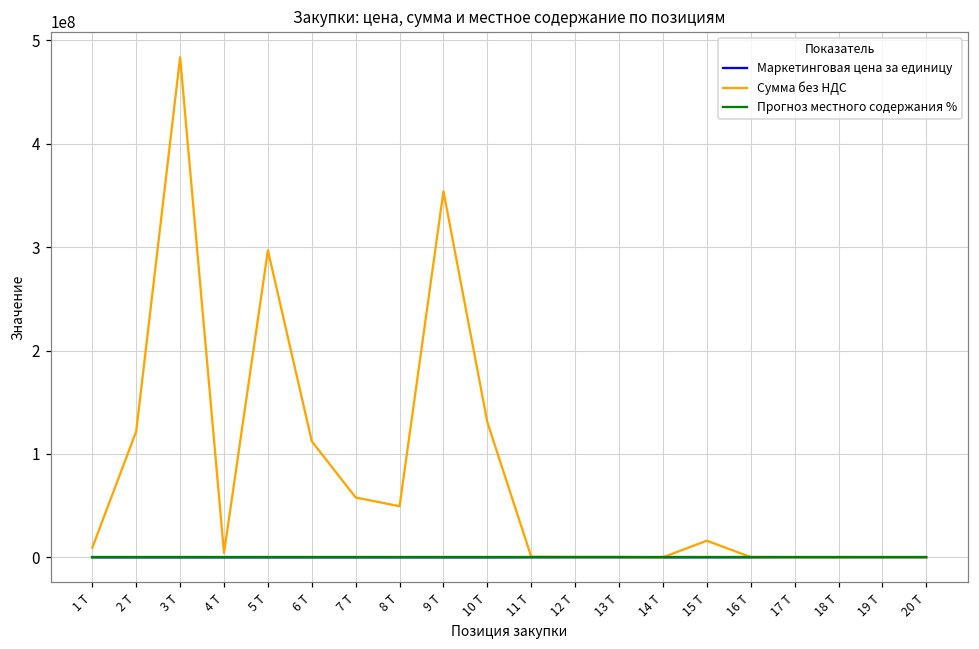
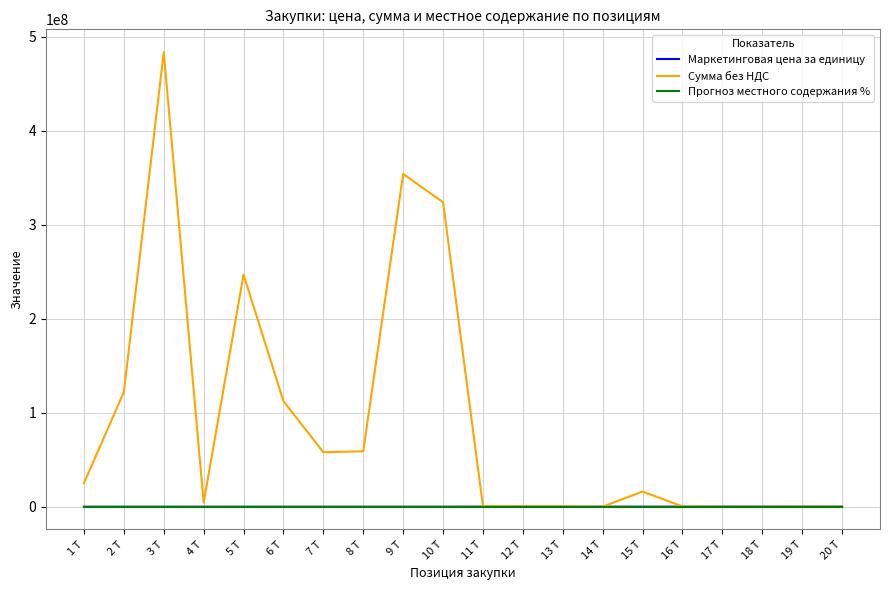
  {
    "Прогноз местного содержания %": {
      "1 Т": 0,
      "2 Т": 0,
      "3 Т": 0,
      "4 Т": 0,
      "5 Т": 0,
      "6 Т": 0,
      "7 Т": 0,
      "8 Т": 0,
      "9 Т": 0,
      "10 Т": 0,
      "15 Т": 0
    },
    "Сумма без НДС": {
-     "1 Т": 10000000,
+     "1 Т": 30000000,
      "2 Т": 120000000,
      "3 Т": 480000000,
      "4 Т": 0,
-     "5 Т": 300000000,
+     "5 Т": 250000000,
      "6 Т": 110000000,
      "7 Т": 60000000,
-     "8 Т": 50000000,
+     "8 Т": 60000000,
      "9 Т": 350000000,
-     "10 Т": 130000000,
+     "10 Т": 320000000,
      "15 Т": 20000000
    }
  }
